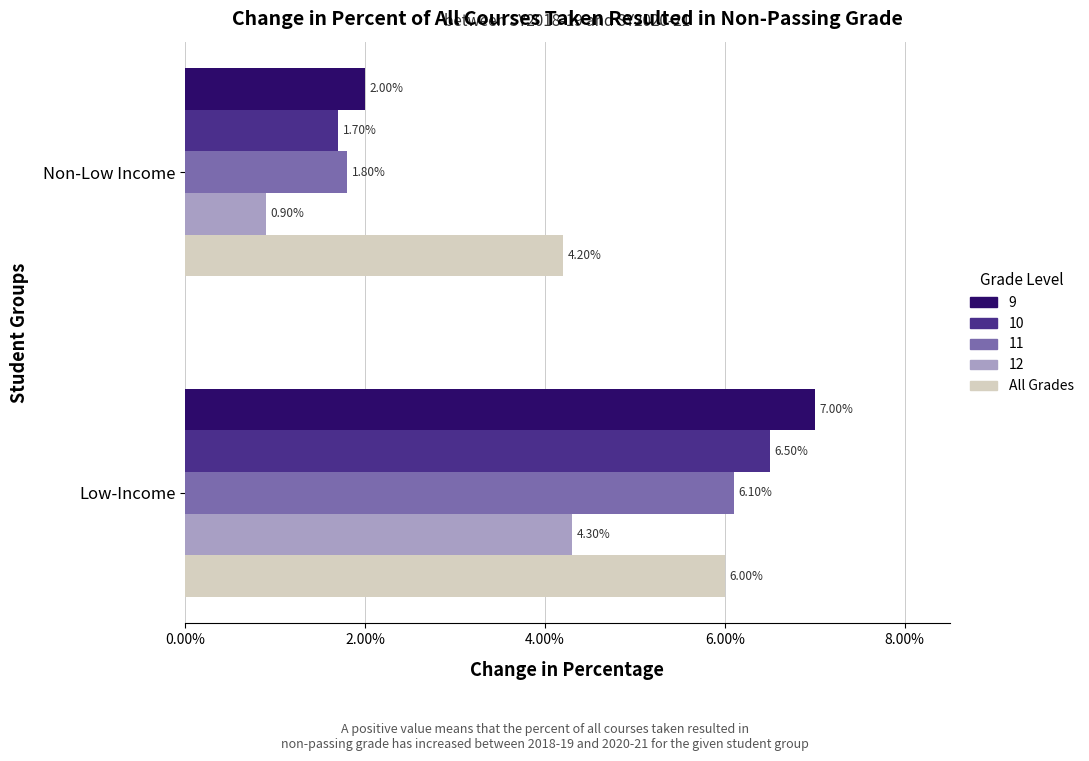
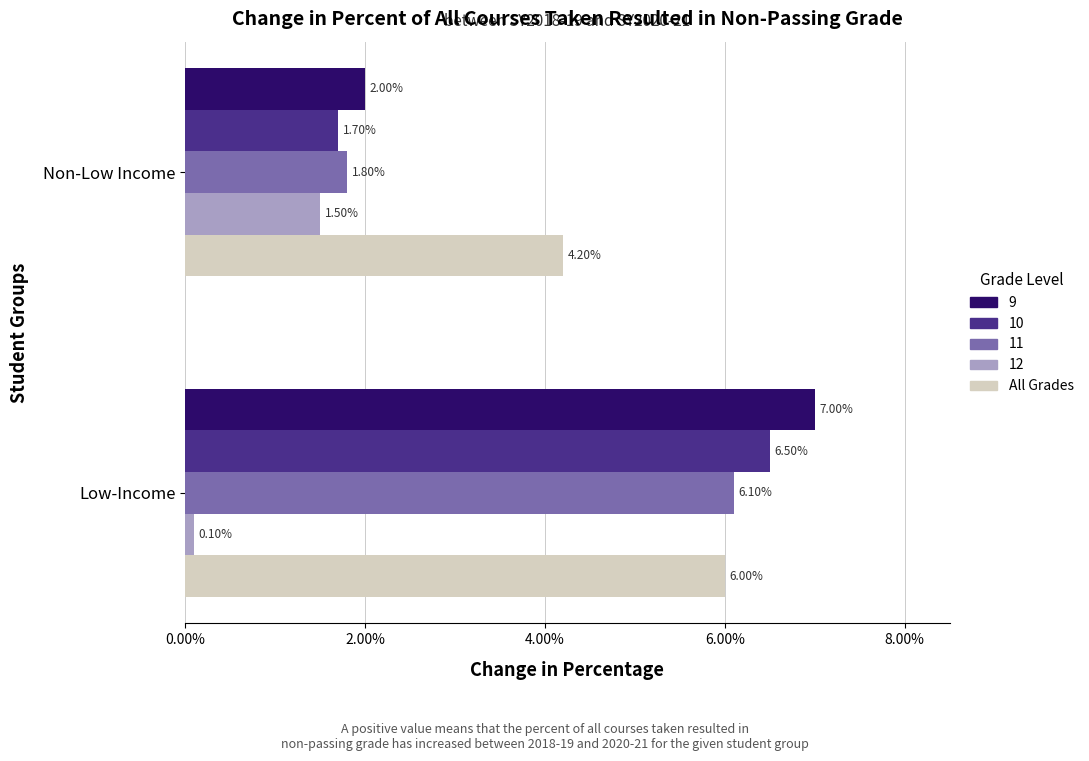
  {
    "11": {
      "Non-Low Income": "1.80%",
      "Low-Income": "6.10%"
    },
    "12": {
-     "Non-Low Income": "0.90%",
-     "Low-Income": "4.30%"
+     "Non-Low Income": "1.50%",
+     "Low-Income": "0.10%"
    },
    "All Grades": {
      "Non-Low Income": "4.20%",
      "Low-Income": "6.00%"
    }
  }
